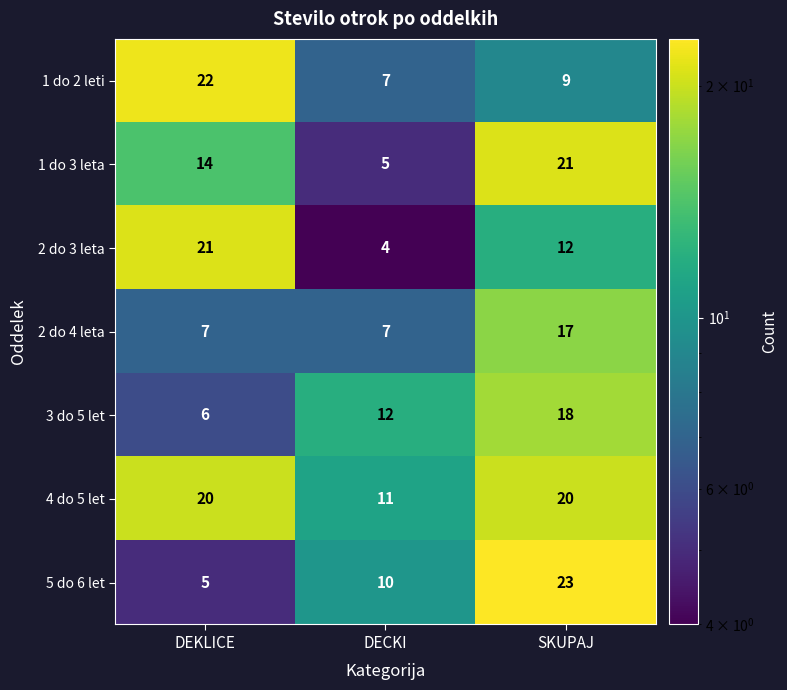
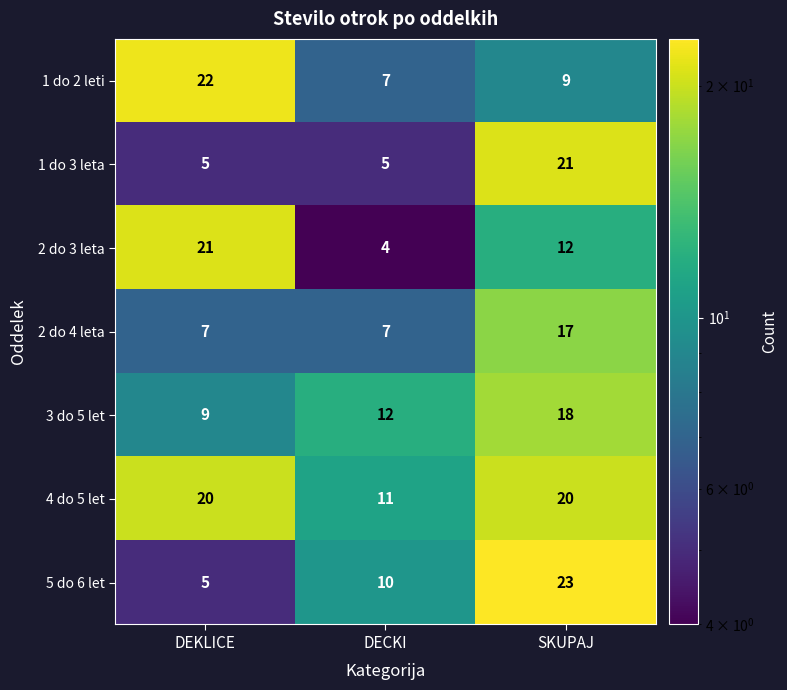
  {
    "1 do 2 leti": {
      "DEKLICE": 22,
      "DECKI": 7,
      "SKUPAJ": 9
    },
    "1 do 3 leta": {
-     "DEKLICE": 14,
+     "DEKLICE": 5,
      "DECKI": 5,
      "SKUPAJ": 21
    },
    "2 do 3 leta": {
      "DEKLICE": 21,
      "DECKI": 4,
      "SKUPAJ": 12
    },
    "2 do 4 leta": {
      "DEKLICE": 7,
      "DECKI": 7,
      "SKUPAJ": 17
    },
    "3 do 5 let": {
-     "DEKLICE": 6,
+     "DEKLICE": 9,
      "DECKI": 12,
      "SKUPAJ": 18
    },
    "4 do 5 let": {
      "DEKLICE": 20,
      "DECKI": 11,
      "SKUPAJ": 20
    },
    "5 do 6 let": {
      "DEKLICE": 5,
      "DECKI": 10,
      "SKUPAJ": 23
    }
  }
